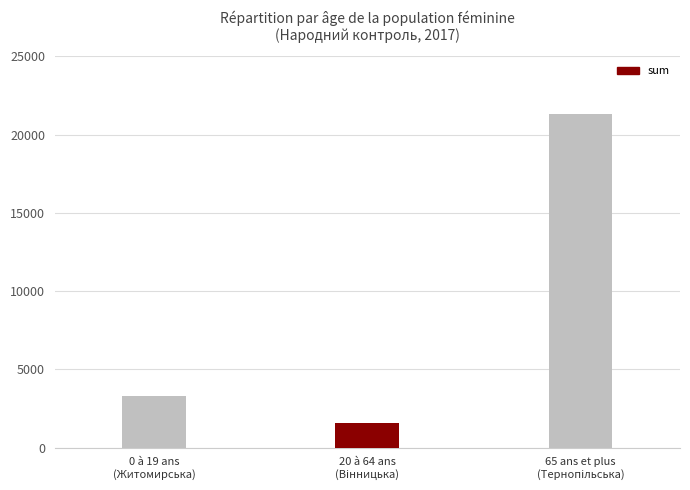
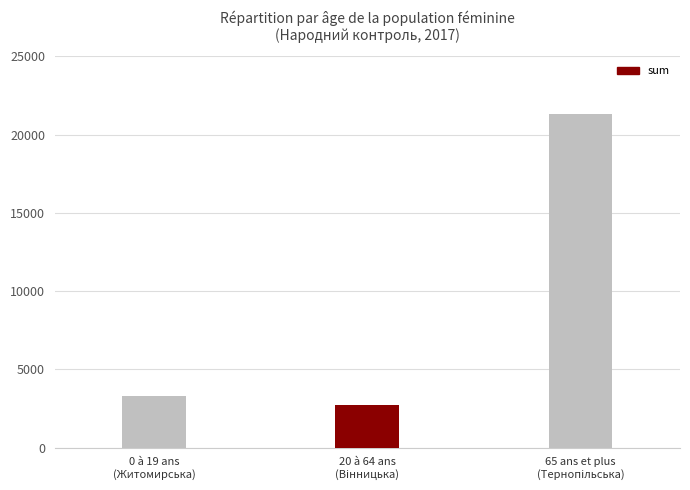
  {
    "0 à 19 ans (Житомирська)": 3300,
-   "20 à 64 ans (Вінницька)": 1500,
+   "20 à 64 ans (Вінницька)": 2700,
    "65 ans et plus (Тернопільська)": 21300
  }
